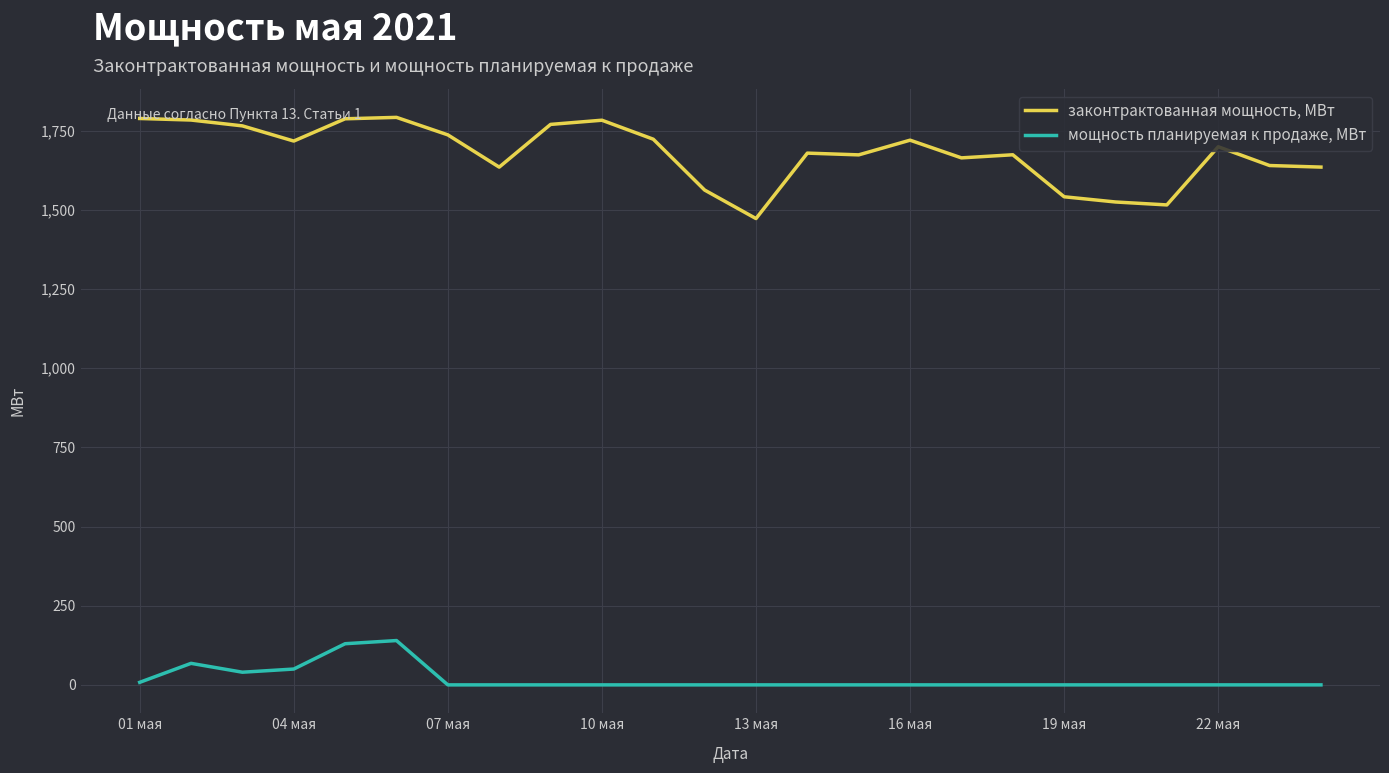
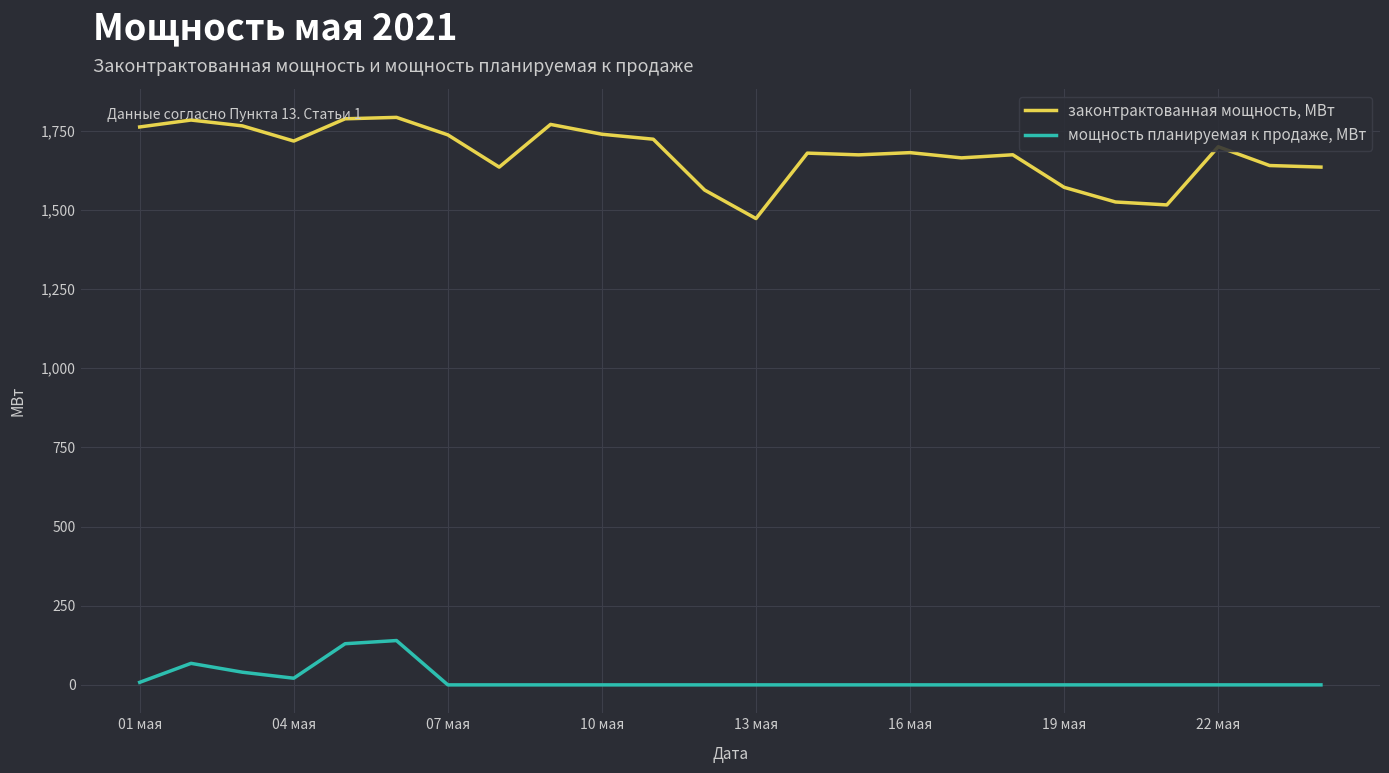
  {
    "законтрактованная мощность, МВт": {
-     "01 мая": "1,790",
+     "01 мая": "1,760",
      "04 мая": "1,720",
      "07 мая": "1,740",
-     "10 мая": "1,780",
+     "10 мая": "1,740",
      "13 мая": "1,470",
-     "16 мая": "1,720",
-     "19 мая": "1,540"
+     "16 мая": "1,680",
+     "19 мая": "1,570"
    },
    "мощность планируемая к продаже, МВт": {
      "01 мая": "10",
-     "04 мая": "50",
+     "04 мая": "20",
      "07 мая": "0",
      "10 мая": "0",
      "13 мая": "0",
      "16 мая": "0",
      "19 мая": "0",
      "22 мая": "0"
    }
  }
